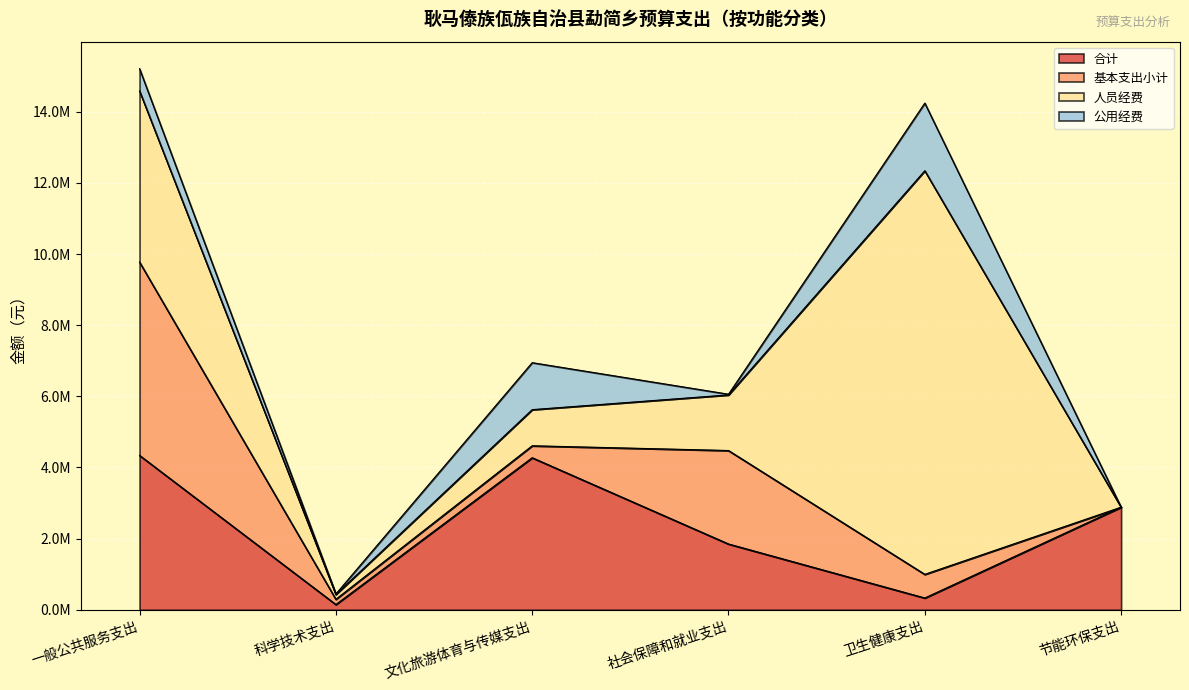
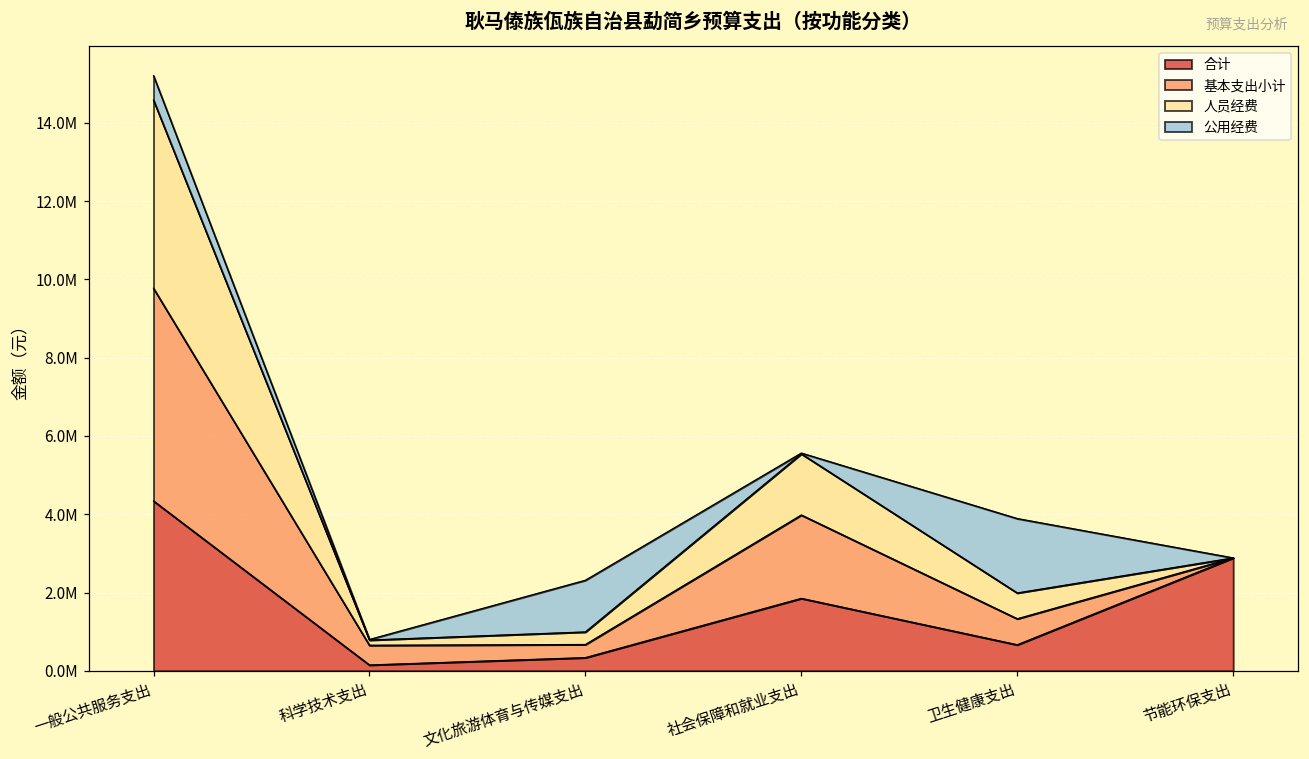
  {
    "合计": {
      "一般公共服务支出": 4300000,
      "科学技术支出": 100000,
-     "文化旅游体育与传媒支出": 4300000,
+     "文化旅游体育与传媒支出": 300000,
      "社会保障和就业支出": 1900000,
-     "卫生健康支出": 300000
+     "卫生健康支出": 700000
    },
    "基本支出小计": {
      "一般公共服务支出": 5400000,
-     "科学技术支出": 100000,
+     "科学技术支出": 500000,
      "文化旅游体育与传媒支出": 300000,
-     "社会保障和就业支出": 2600000,
+     "社会保障和就业支出": 2100000,
      "卫生健康支出": 700000
    },
    "人员经费": {
      "一般公共服务支出": 4800000,
-     "文化旅游体育与传媒支出": 1000000,
-     "卫生健康支出": 11300000
+     "文化旅游体育与传媒支出": 300000,
+     "卫生健康支出": 700000
    },
    "公用经费": {
      "一般公共服务支出": 600000,
      "文化旅游体育与传媒支出": 1300000,
      "卫生健康支出": 1900000
    }
  }
